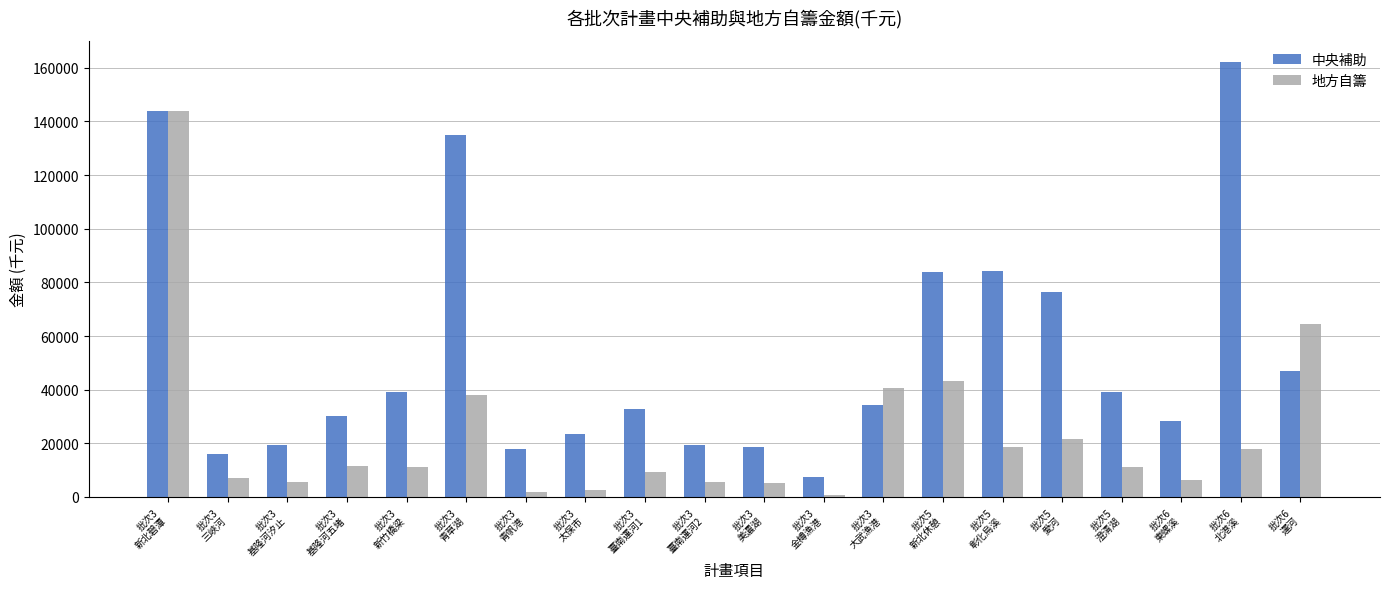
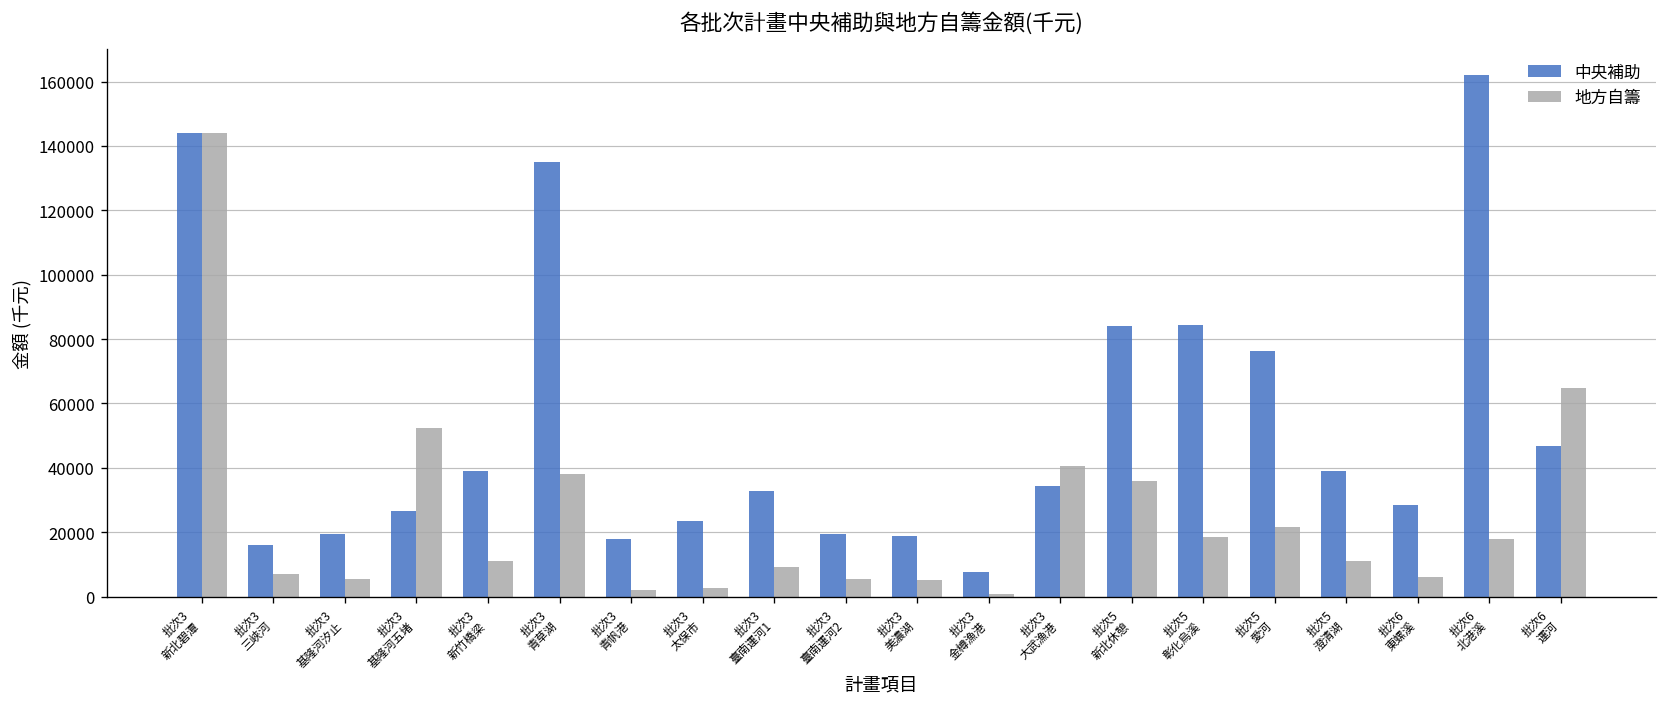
  {
    "中央補助": {
      "批次3 新北碧潭": 144000,
      "批次3 三峽河": 16000,
      "批次3 基隆河汐止": 19000,
-     "批次3 基隆河五堵": 30000,
+     "批次3 基隆河五堵": 27000,
      "批次3 新竹橋梁": 39000,
      "批次3 青草湖": 135000,
      "批次3 青帆港": 18000,
      "批次3 太保市": 23000,
      "批次3 臺南運河1": 33000,
      "批次3 臺南運河2": 20000,
      "批次3 美濃湖": 19000,
      "批次3 金樽漁港": 8000,
      "批次3 大武漁港": 34000,
      "批次5 新北休憩": 84000,
      "批次5 彰化烏溪": 84000,
      "批次5 愛河": 76000,
      "批次5 澄清湖": 39000,
      "批次6 東螺溪": 28000,
      "批次6 北港溪": 162000,
      "批次6 運河": 47000
    },
    "地方自籌": {
      "批次3 新北碧潭": 144000,
      "批次3 三峽河": 7000,
      "批次3 基隆河汐止": 5000,
-     "批次3 基隆河五堵": 11000,
+     "批次3 基隆河五堵": 52000,
      "批次3 新竹橋梁": 11000,
      "批次3 青草湖": 38000,
      "批次3 青帆港": 2000,
      "批次3 太保市": 3000,
      "批次3 臺南運河1": 9000,
      "批次3 臺南運河2": 6000,
      "批次3 美濃湖": 5000,
      "批次3 大武漁港": 41000,
-     "批次5 新北休憩": 43000,
+     "批次5 新北休憩": 36000,
      "批次5 彰化烏溪": 18000,
      "批次5 愛河": 22000,
      "批次5 澄清湖": 11000,
      "批次6 東螺溪": 6000,
      "批次6 北港溪": 18000,
      "批次6 運河": 65000
    }
  }
